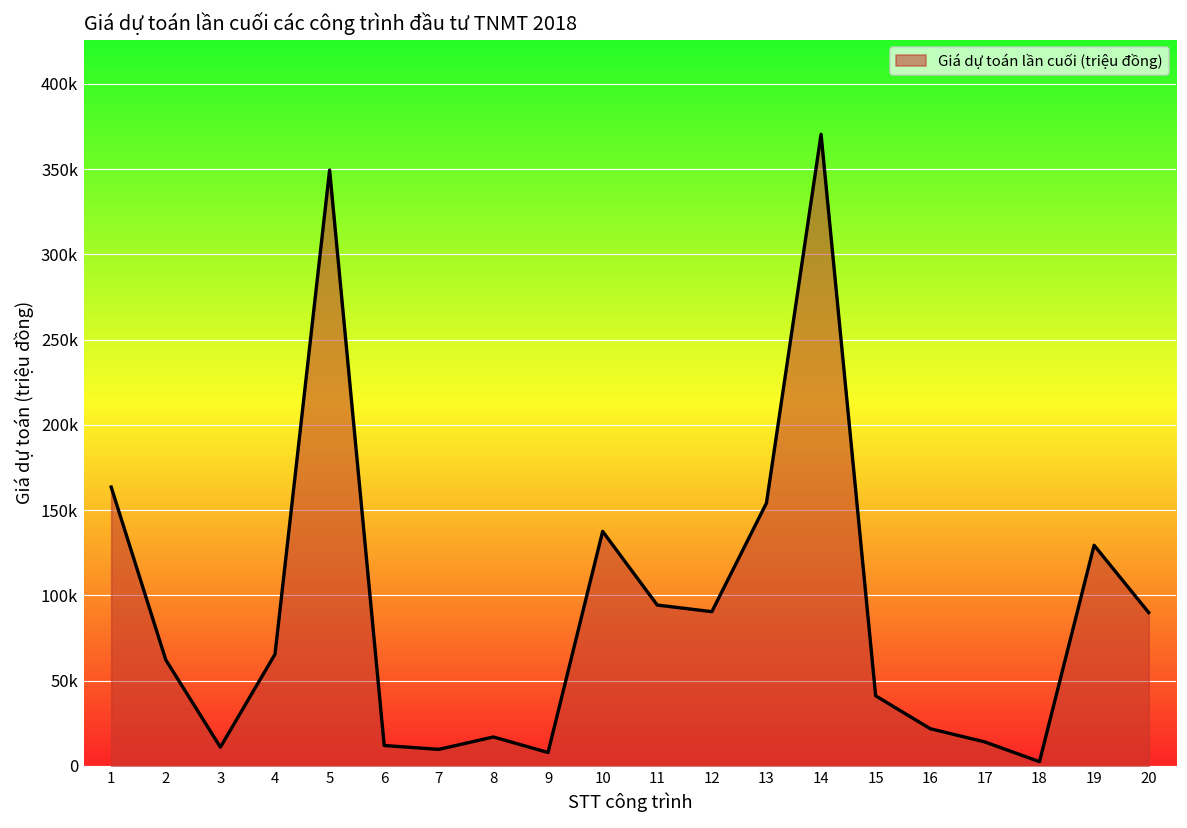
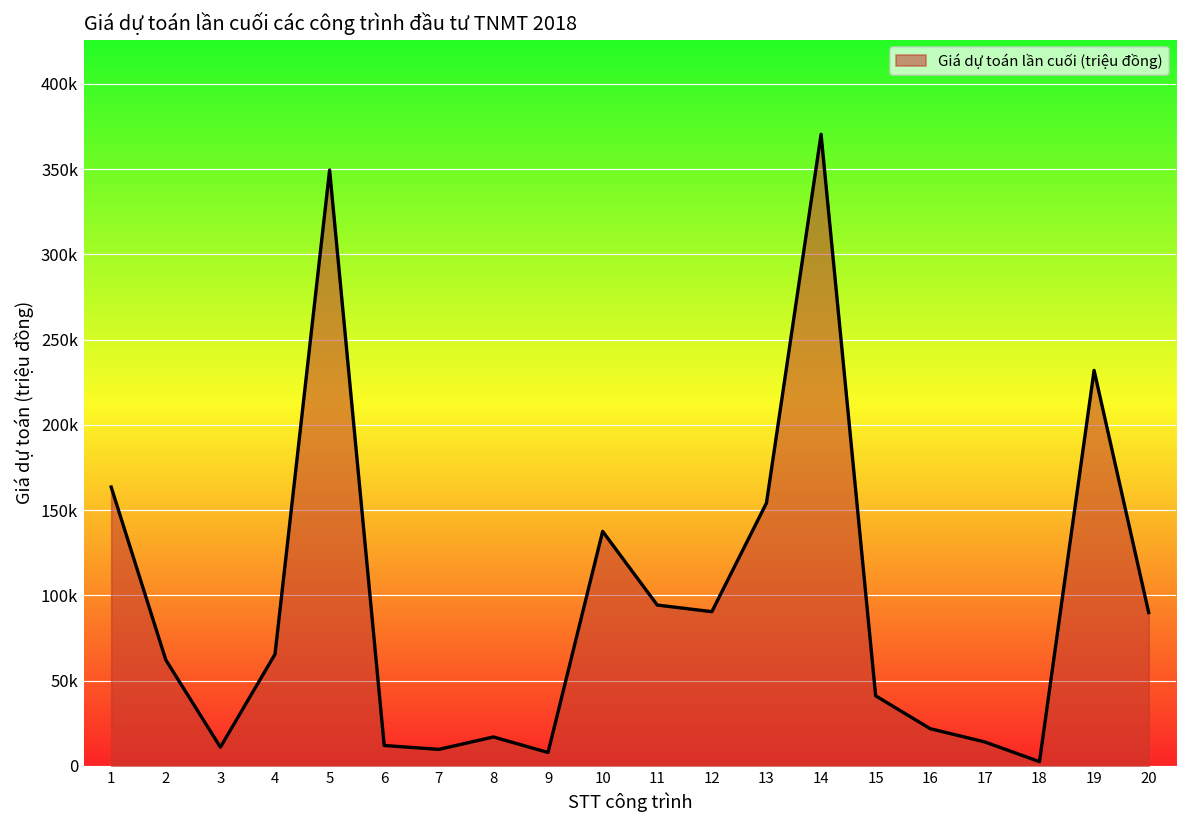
  {
    "1": 164000,
    "2": 62000,
    "3": 11000,
    "4": 66000,
    "5": 350000,
    "6": 12000,
    "7": 10000,
    "8": 17000,
    "9": 8000,
    "10": 138000,
    "11": 94000,
    "12": 90000,
    "13": 154000,
    "14": 370000,
    "15": 41000,
    "16": 22000,
    "17": 14000,
    "18": 3000,
-   "19": 129000,
+   "19": 232000,
    "20": 90000
  }
